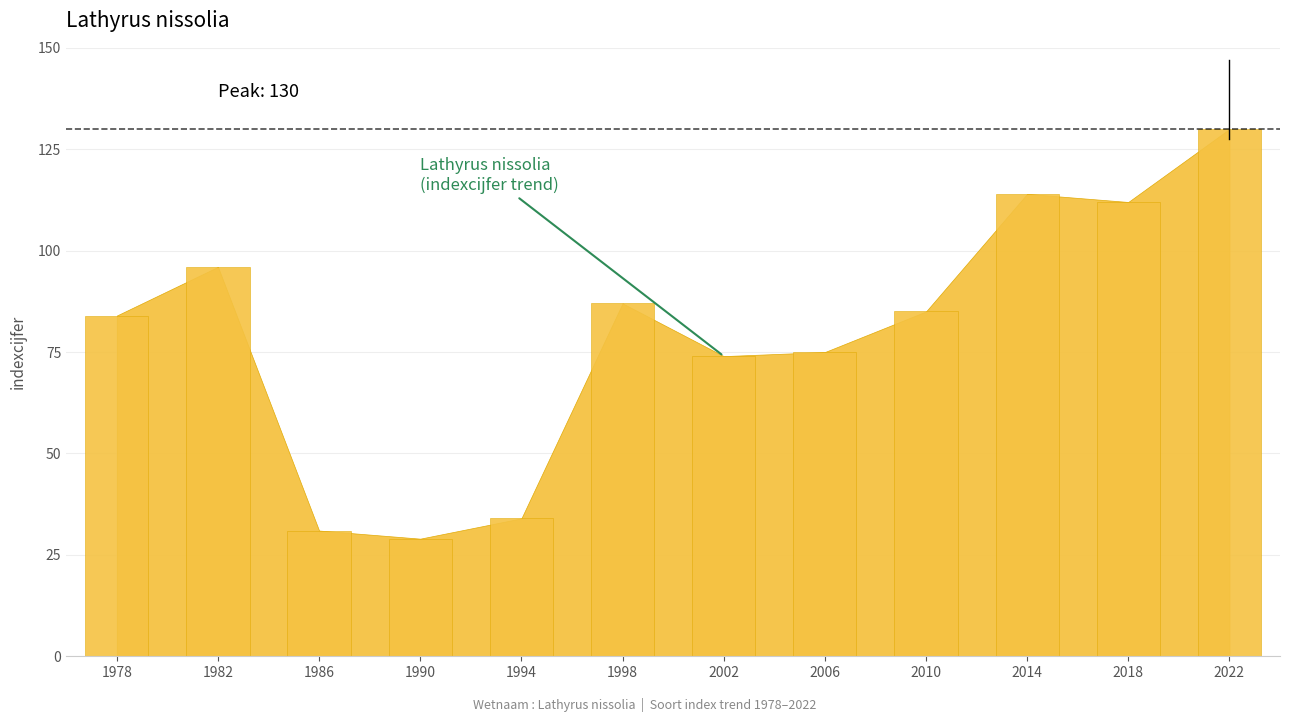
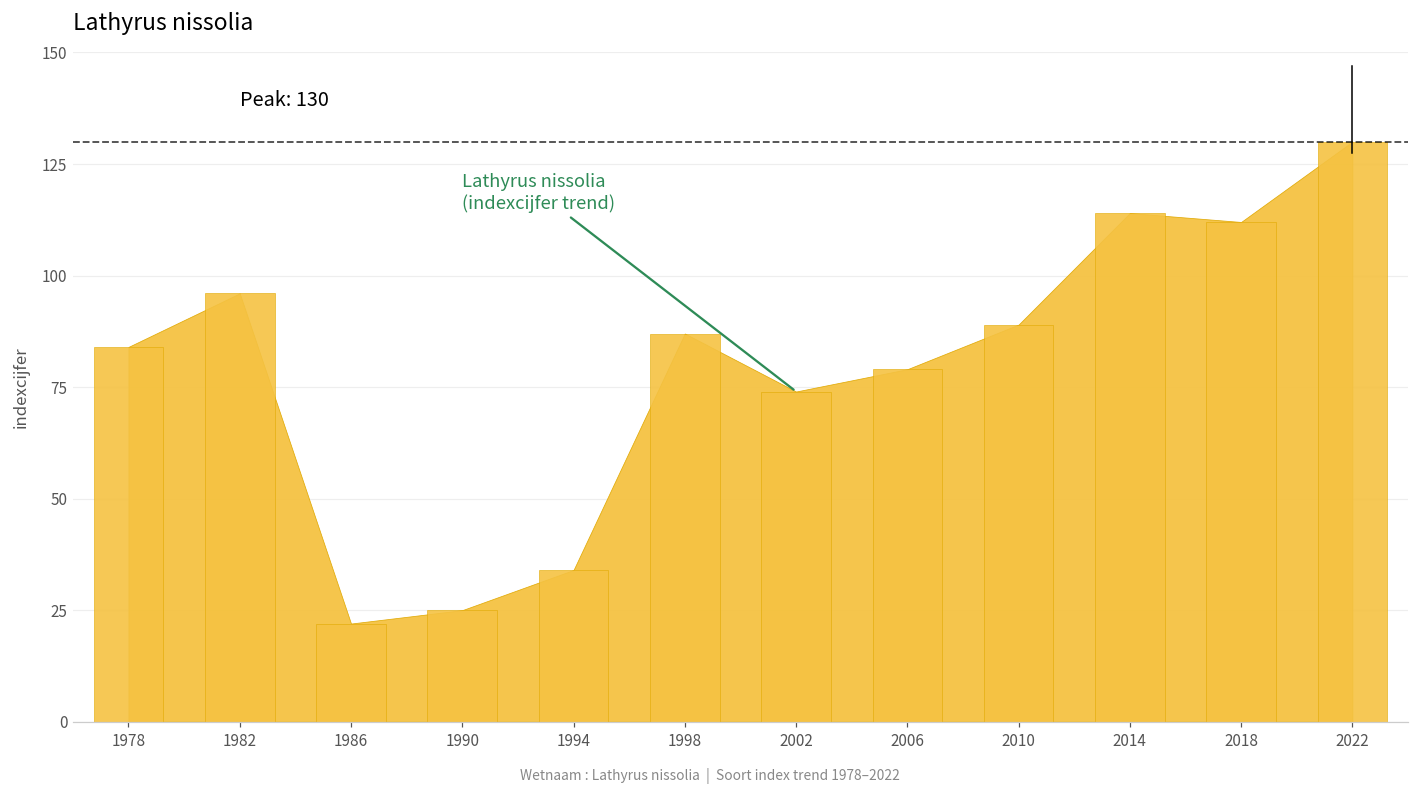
  {
    "1978": 84,
    "1982": 96,
-   "1986": 31,
-   "1990": 29,
+   "1986": 22,
+   "1990": 25,
    "1994": 34,
    "1998": 87,
    "2002": 74,
-   "2006": 75,
-   "2010": 85,
+   "2006": 79,
+   "2010": 89,
    "2014": 114,
    "2018": 112,
    "2022": 130
  }
